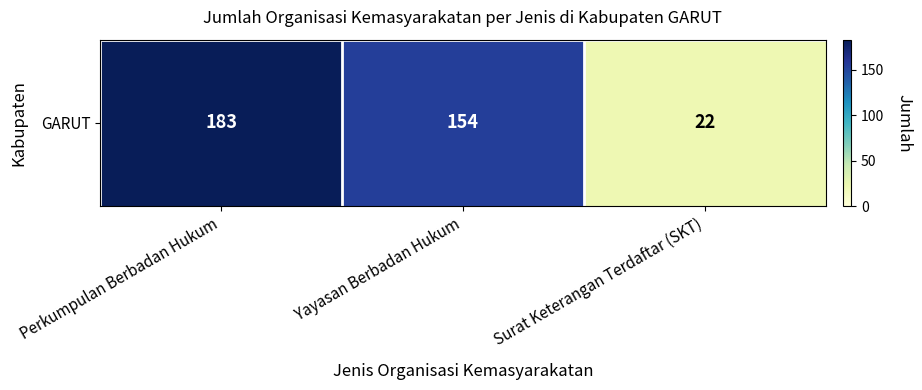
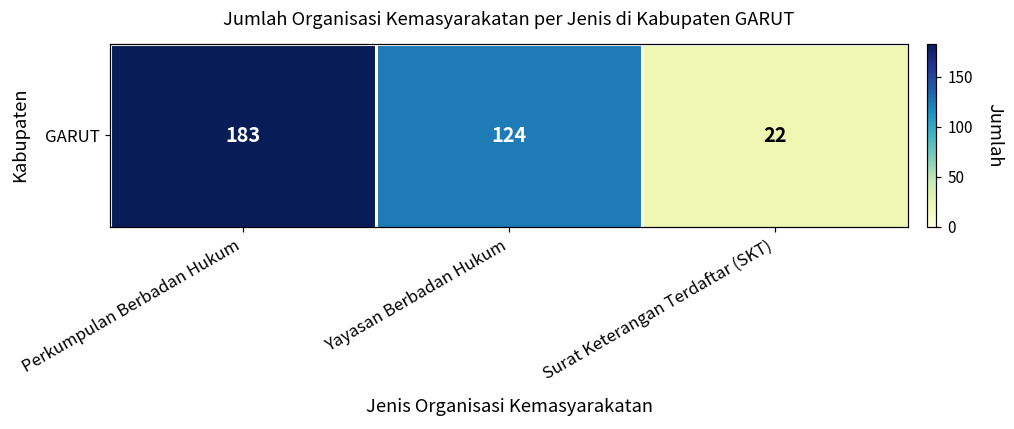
  {
    "GARUT": {
      "Perkumpulan Berbadan Hukum": 183,
-     "Yayasan Berbadan Hukum": 154,
+     "Yayasan Berbadan Hukum": 124,
      "Surat Keterangan Terdaftar (SKT)": 22
    }
  }
